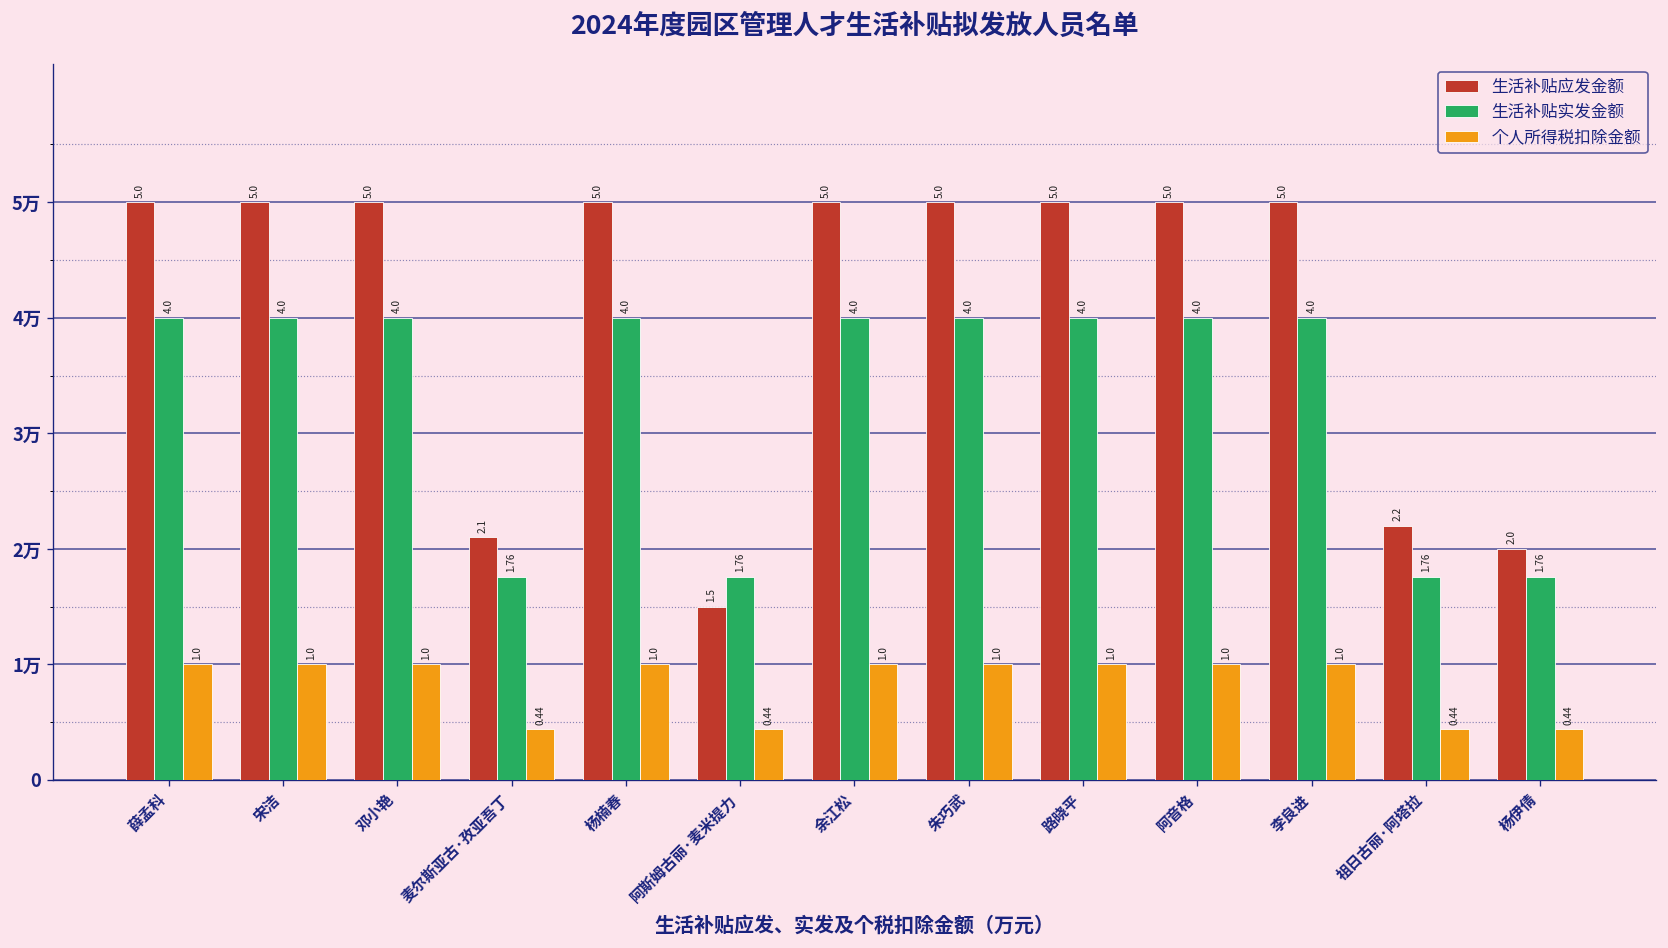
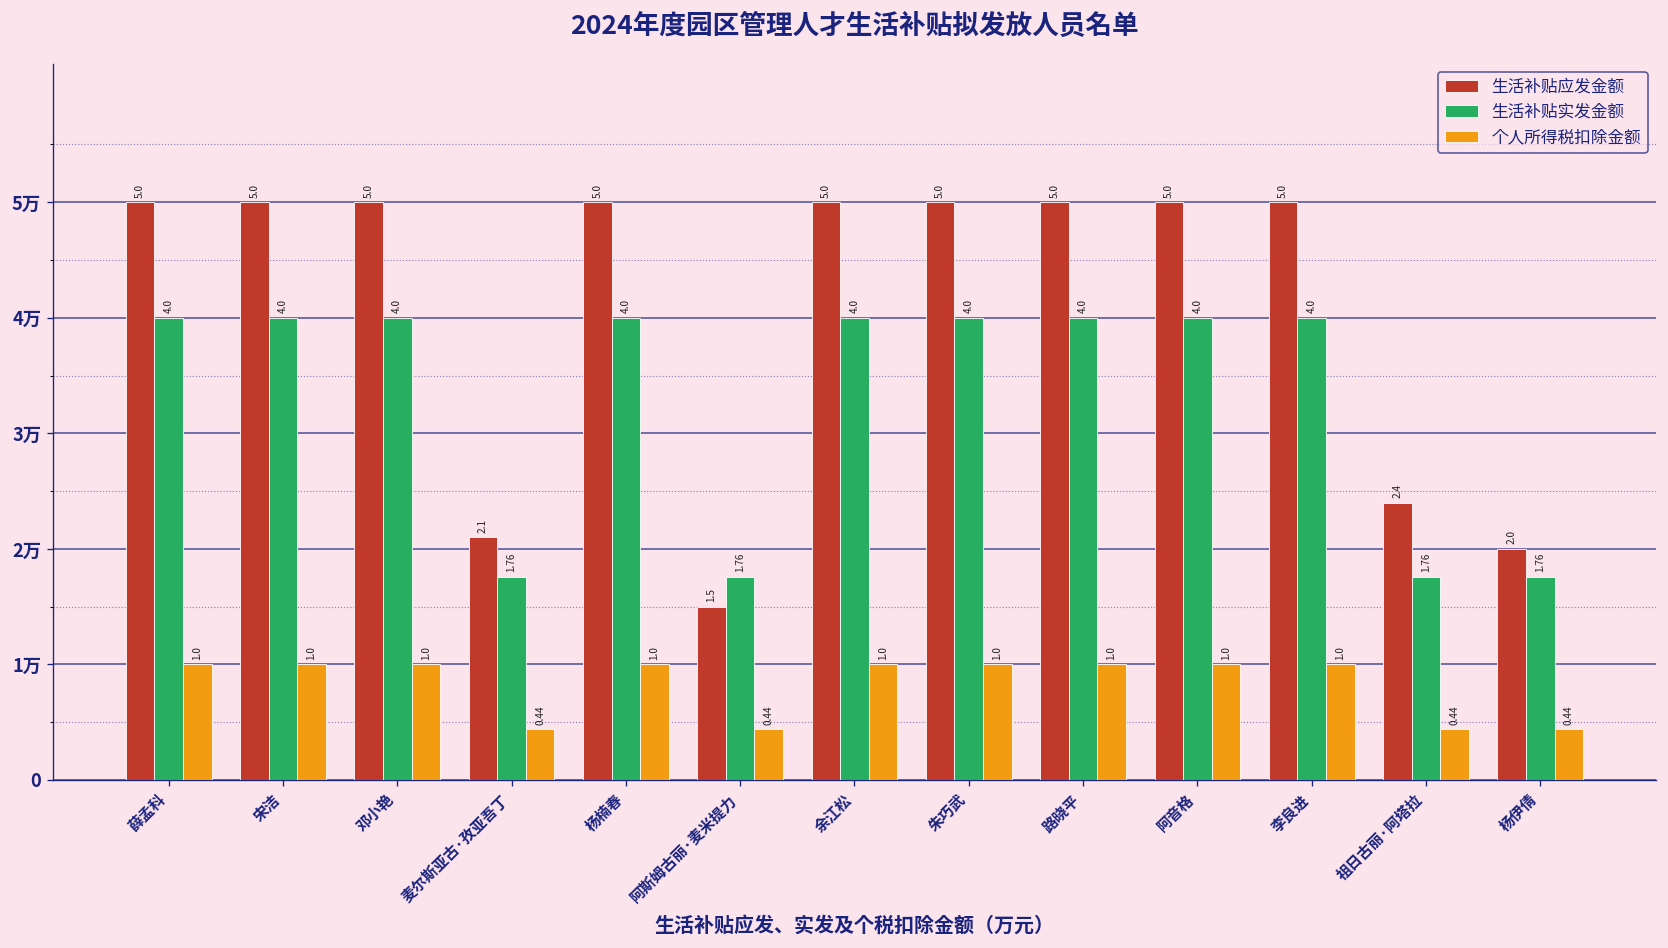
  {
    "生活补贴应发金额": {
      "薛孟科": 5.0,
      "宋洁": 5.0,
      "邓小艳": 5.0,
      "麦尔斯亚古·孜亚吾丁": 2.1,
      "杨楠春": 5.0,
      "阿斯姆古丽·麦米提力": 1.5,
      "余江松": 5.0,
      "朱巧武": 5.0,
      "路晓平": 5.0,
      "阿音格": 5.0,
      "李良进": 5.0,
-     "祖日古丽·阿塔拉": 2.2,
+     "祖日古丽·阿塔拉": 2.4,
      "杨伊倩": 2.0
    },
    "生活补贴实发金额": {
      "薛孟科": 4.0,
      "宋洁": 4.0,
      "邓小艳": 4.0,
      "麦尔斯亚古·孜亚吾丁": 1.76,
      "杨楠春": 4.0,
      "阿斯姆古丽·麦米提力": 1.76,
      "余江松": 4.0,
      "朱巧武": 4.0,
      "路晓平": 4.0,
      "阿音格": 4.0,
      "李良进": 4.0,
      "祖日古丽·阿塔拉": 1.76,
      "杨伊倩": 1.76
    },
    "个人所得税扣除金额": {
      "薛孟科": 1.0,
      "宋洁": 1.0,
      "邓小艳": 1.0,
      "麦尔斯亚古·孜亚吾丁": 0.44,
      "杨楠春": 1.0,
      "阿斯姆古丽·麦米提力": 0.44,
      "余江松": 1.0,
      "朱巧武": 1.0,
      "路晓平": 1.0,
      "阿音格": 1.0,
      "李良进": 1.0,
      "祖日古丽·阿塔拉": 0.44,
      "杨伊倩": 0.44
    }
  }
